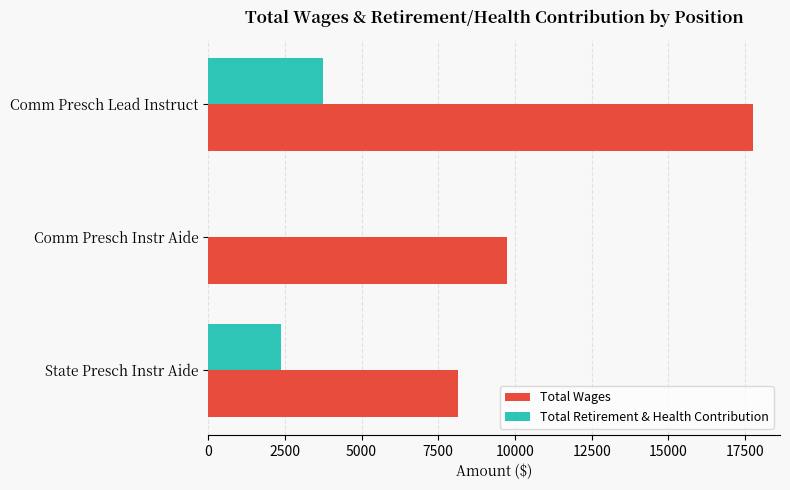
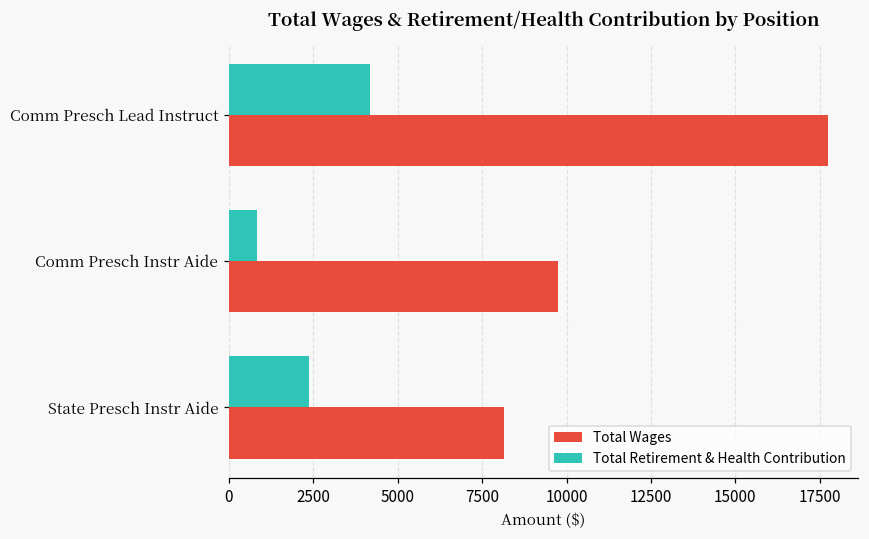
  {
    "Total Wages": {
      "Comm Presch Lead Instruct": 17700,
      "Comm Presch Instr Aide": 9700,
      "State Presch Instr Aide": 8100
    },
    "Total Retirement & Health Contribution": {
-     "Comm Presch Lead Instruct": 3700,
-     "Comm Presch Instr Aide": 0,
+     "Comm Presch Lead Instruct": 4200,
+     "Comm Presch Instr Aide": 800,
      "State Presch Instr Aide": 2400
    }
  }
